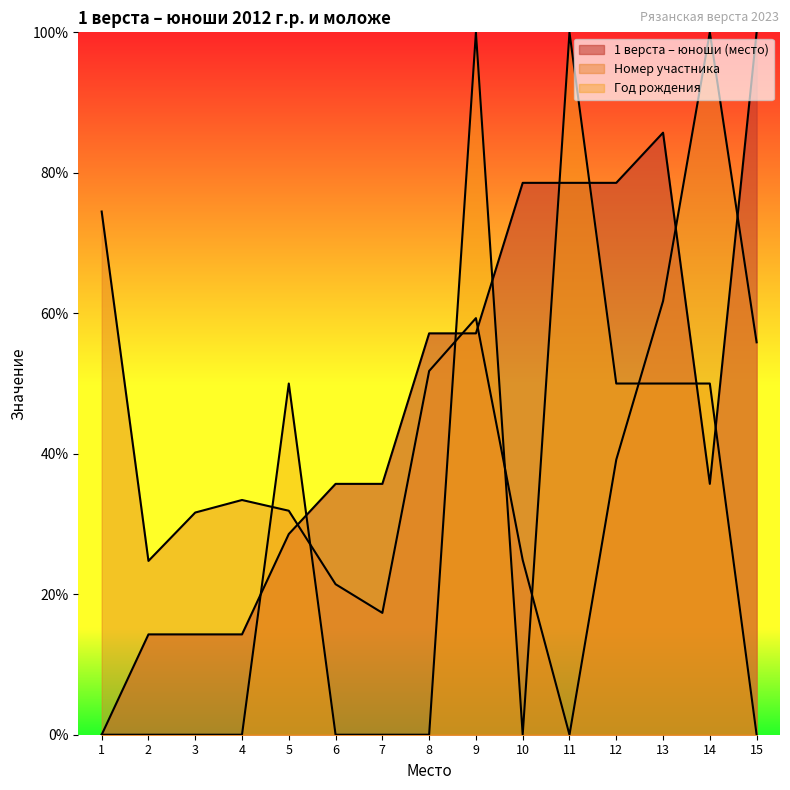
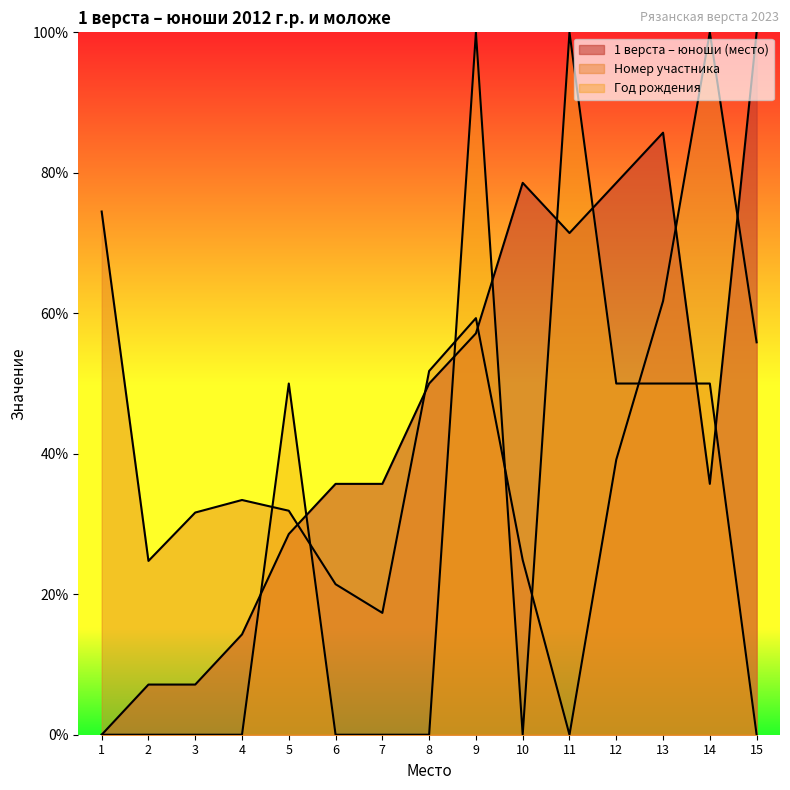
  {
    "1 верста – юноши (место)": {
-     "2": "14%",
-     "3": "14%",
+     "2": "7%",
+     "3": "7%",
      "4": "14%",
      "5": "29%",
      "6": "36%",
      "7": "36%",
-     "8": "57%",
+     "8": "50%",
      "9": "57%",
      "10": "79%",
-     "11": "79%",
+     "11": "71%",
      "12": "79%",
      "13": "86%",
      "14": "36%",
      "15": "100%"
    }
  }
